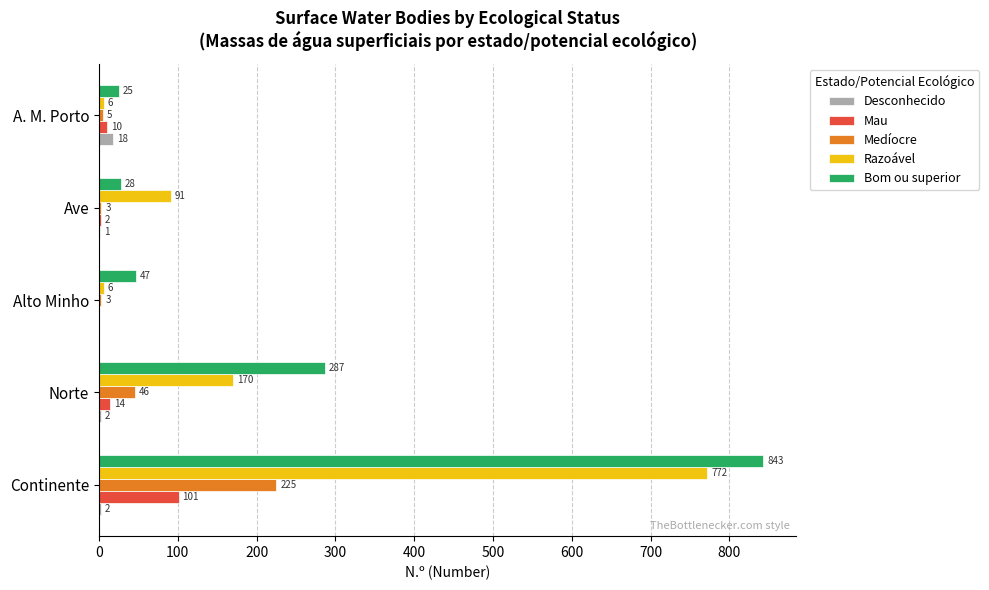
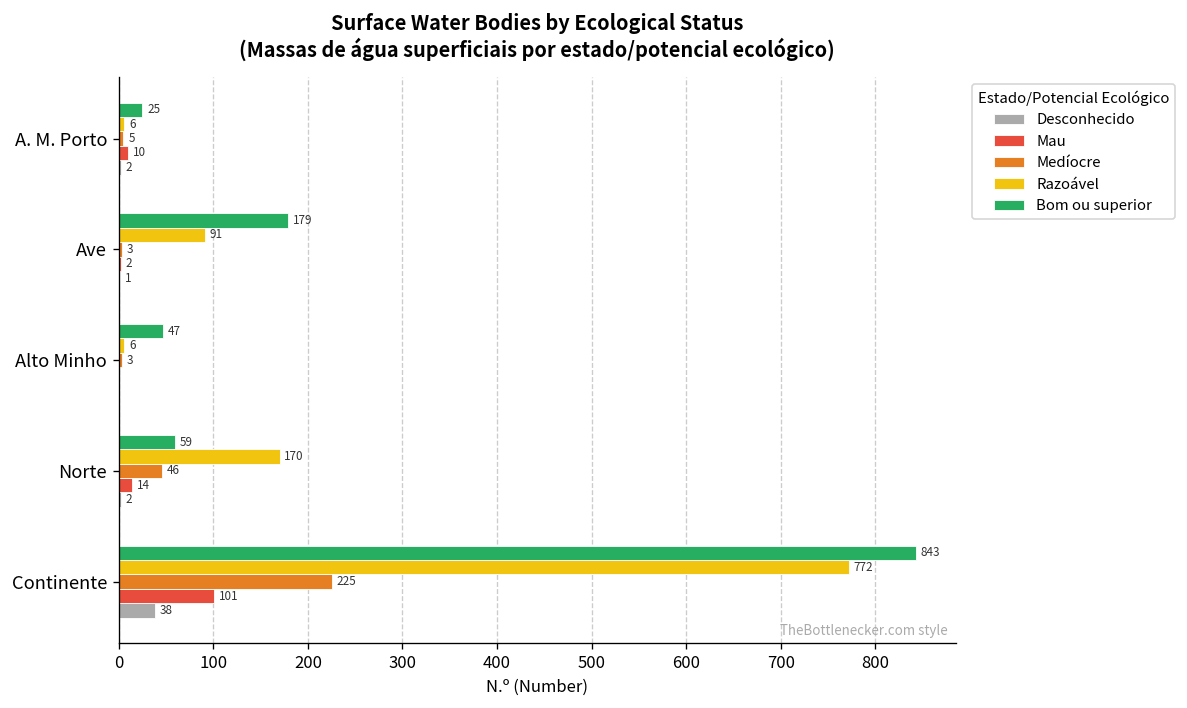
  {
    "Desconhecido": {
-     "A. M. Porto": 18,
+     "A. M. Porto": 2,
      "Ave": 1,
      "Norte": 2,
-     "Continente": 2
+     "Continente": 38
    },
    "Razoável": {
      "A. M. Porto": 6,
      "Ave": 91,
      "Alto Minho": 6,
      "Norte": 170,
      "Continente": 772
    },
    "Bom ou superior": {
      "A. M. Porto": 25,
-     "Ave": 28,
+     "Ave": 179,
      "Alto Minho": 47,
-     "Norte": 287,
+     "Norte": 59,
      "Continente": 843
    }
  }
